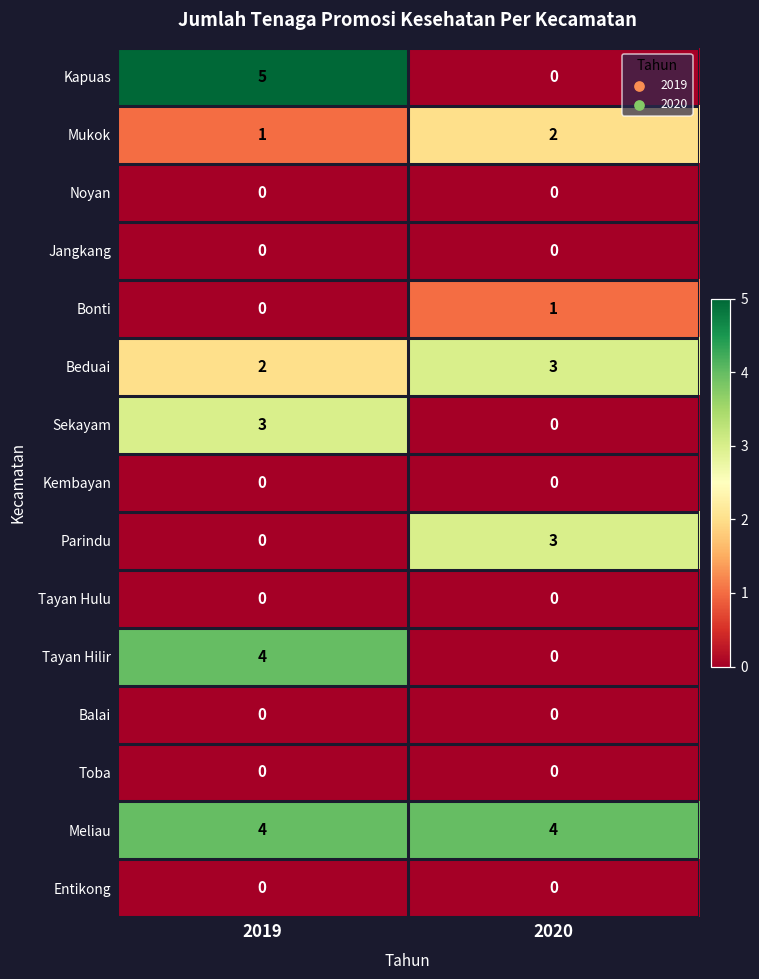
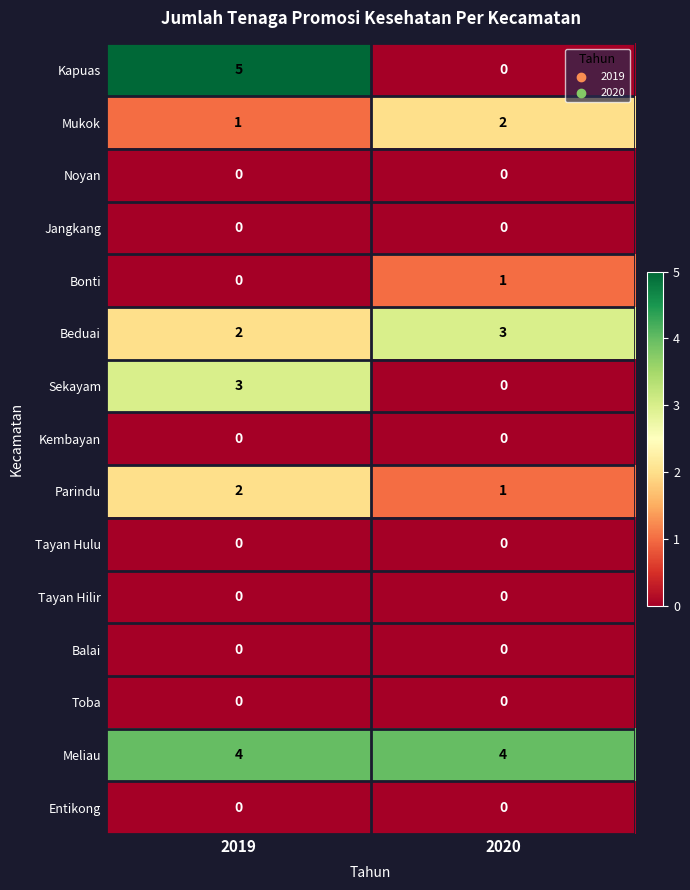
  {
    "Kapuas": {
      "2019": 5,
      "2020": 0
    },
    "Mukok": {
      "2019": 1,
      "2020": 2
    },
    "Noyan": {
      "2019": 0,
      "2020": 0
    },
    "Jangkang": {
      "2019": 0,
      "2020": 0
    },
    "Bonti": {
      "2019": 0,
      "2020": 1
    },
    "Beduai": {
      "2019": 2,
      "2020": 3
    },
    "Sekayam": {
      "2019": 3,
      "2020": 0
    },
    "Kembayan": {
      "2019": 0,
      "2020": 0
    },
    "Parindu": {
-     "2019": 0,
-     "2020": 3
+     "2019": 2,
+     "2020": 1
    },
    "Tayan Hulu": {
      "2019": 0,
      "2020": 0
    },
    "Tayan Hilir": {
-     "2019": 4,
+     "2019": 0,
      "2020": 0
    },
    "Balai": {
      "2019": 0,
      "2020": 0
    },
    "Toba": {
      "2019": 0,
      "2020": 0
    },
    "Meliau": {
      "2019": 4,
      "2020": 4
    },
    "Entikong": {
      "2019": 0,
      "2020": 0
    }
  }
